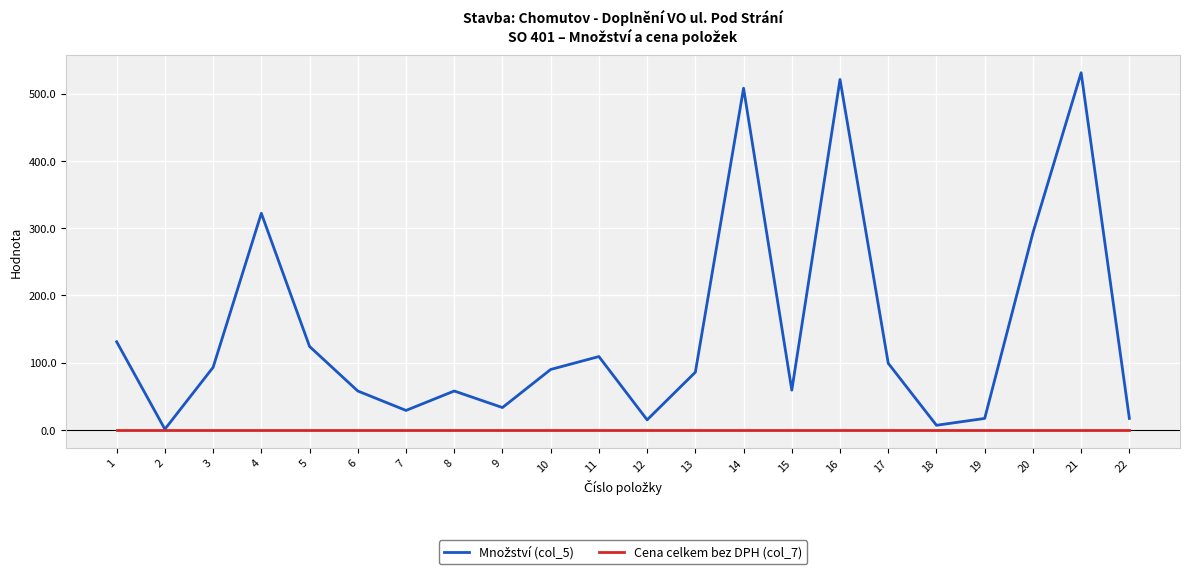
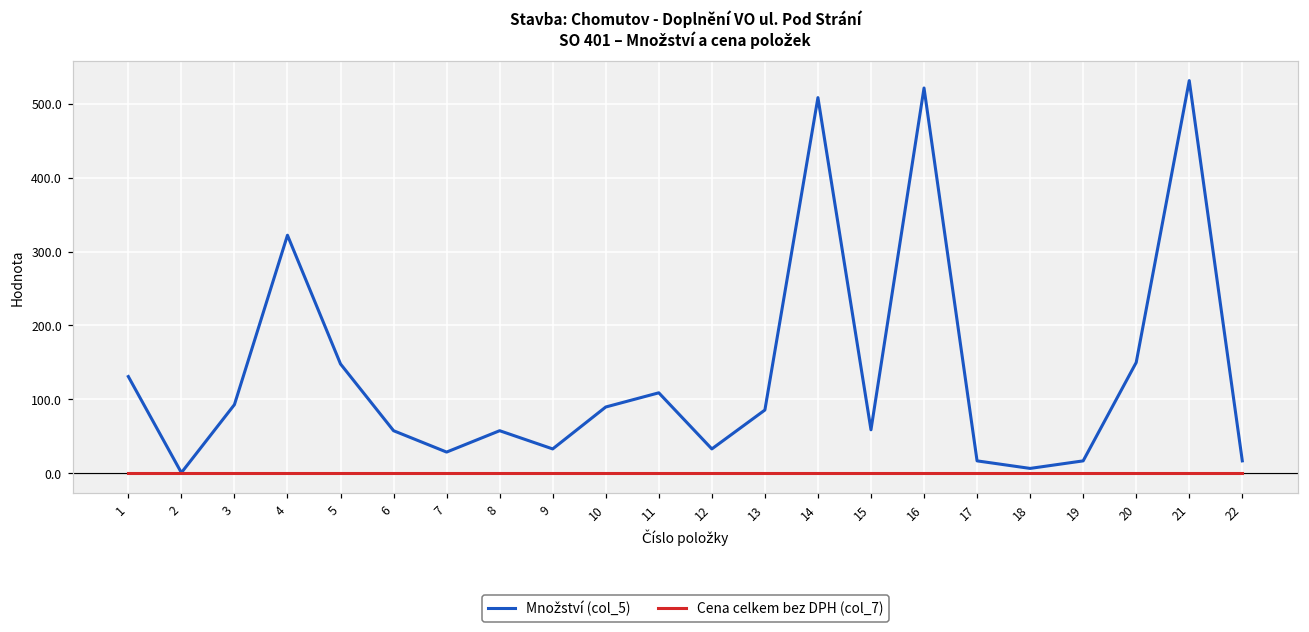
  {
    "Množství (col_5)": {
      "1": 130,
      "3": 90,
      "4": 320,
-     "5": 120,
+     "5": 150,
      "6": 60,
      "7": 30,
      "8": 60,
      "9": 30,
      "10": 90,
      "11": 110,
-     "12": 10,
+     "12": 30,
      "13": 90,
      "14": 510,
      "15": 60,
      "16": 520,
-     "17": 100,
+     "17": 20,
      "18": 10,
      "19": 20,
-     "20": 290,
+     "20": 150,
      "21": 530,
      "22": 20
    },
    "Cena celkem bez DPH (col_7)": {
      "1": 0,
      "3": 0,
      "4": 0,
      "5": 0,
      "6": 0,
      "7": 0,
      "8": 0,
      "9": 0,
      "10": 0,
      "11": 0,
      "12": 0,
      "13": 0,
      "14": 0,
      "15": 0,
      "16": 0,
      "17": 0,
      "18": 0,
      "19": 0,
      "20": 0,
      "21": 0,
      "22": 0
    }
  }
